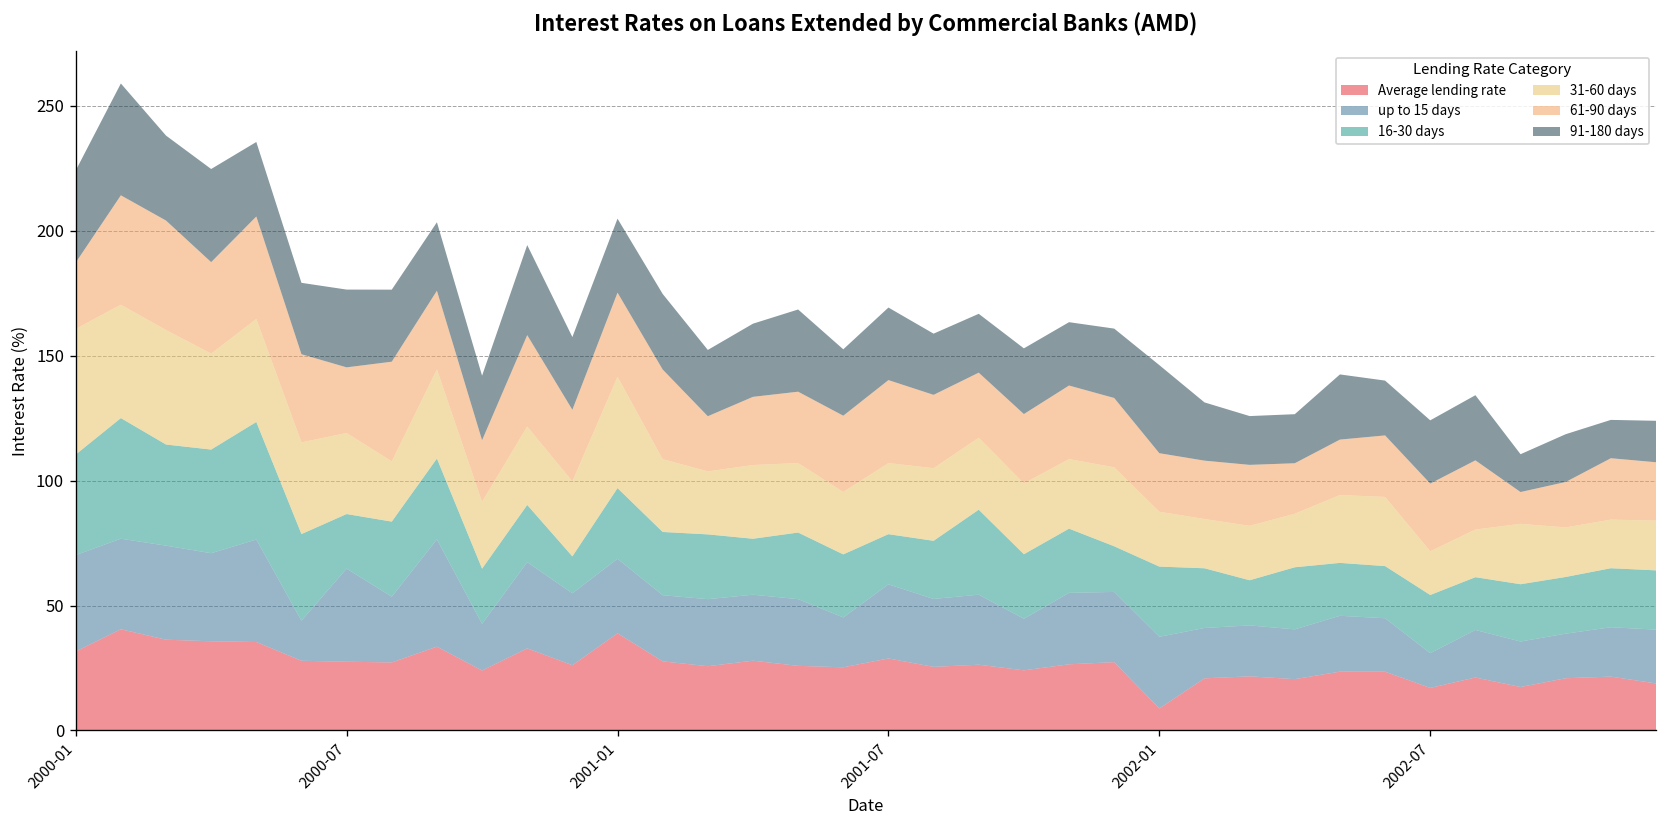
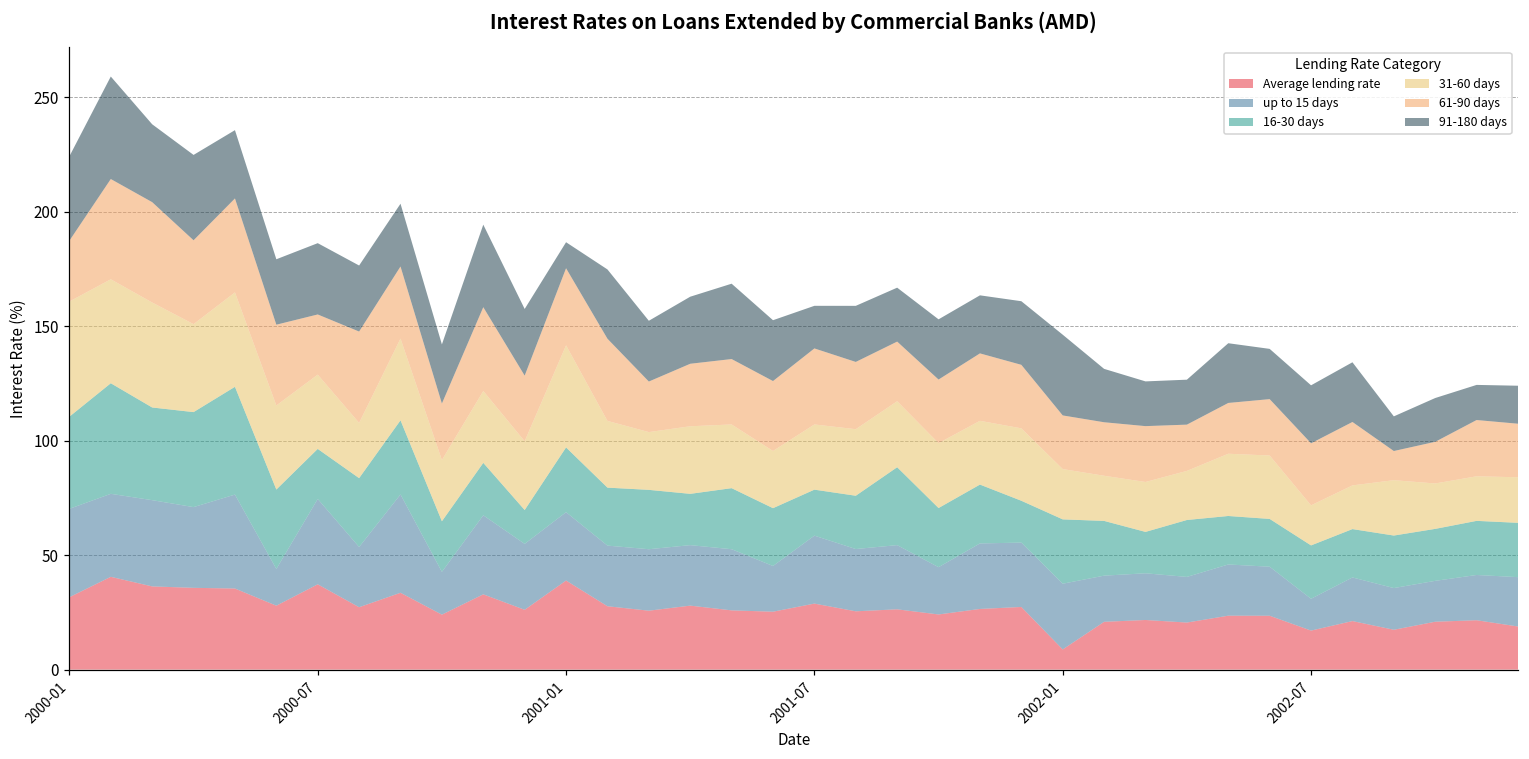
  {
    "Average lending rate": {
      "2000-01": 32,
-     "2000-07": 28,
+     "2000-07": 37,
      "2001-01": 39,
      "2001-07": 29,
      "2002-01": 9,
      "2002-07": 17
    },
    "91-180 days": {
      "2000-01": 37,
      "2000-07": 31,
-     "2001-01": 30,
-     "2001-07": 29,
+     "2001-01": 11,
+     "2001-07": 19,
      "2002-01": 35,
      "2002-07": 25
    }
  }
